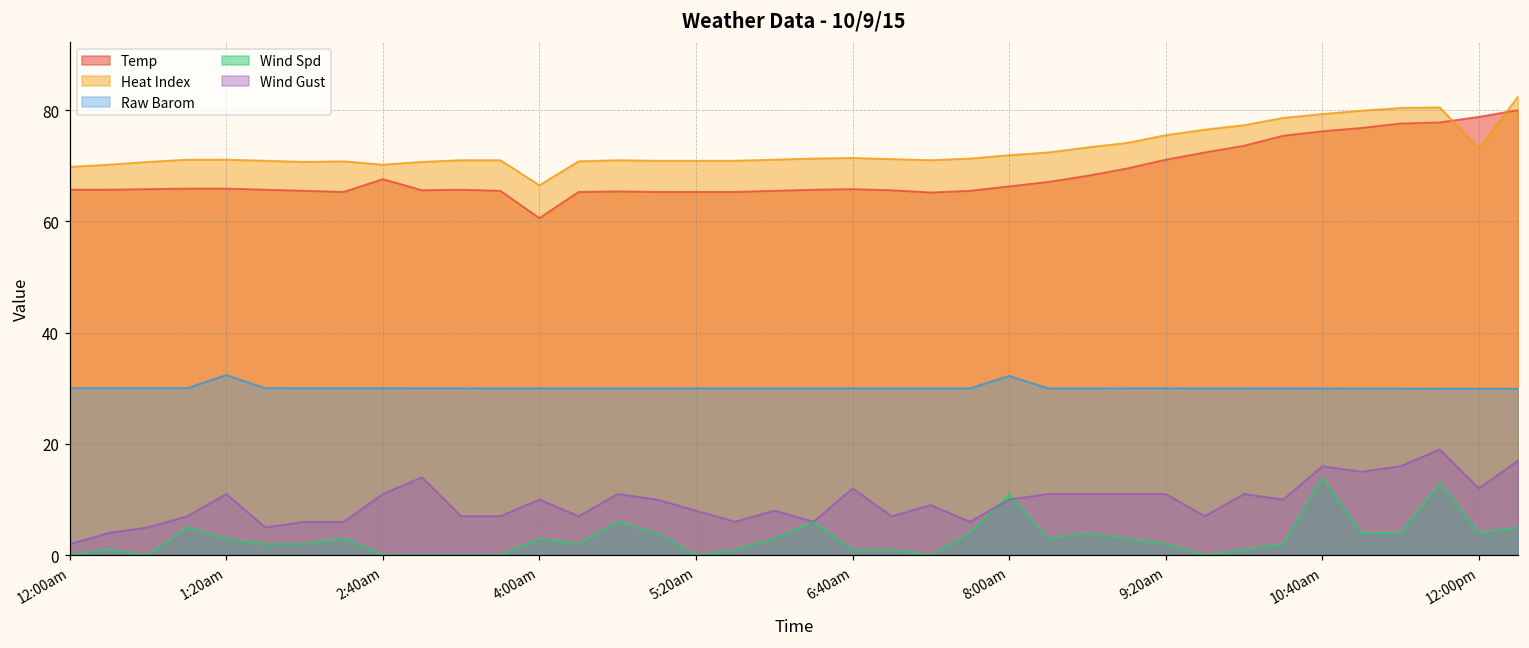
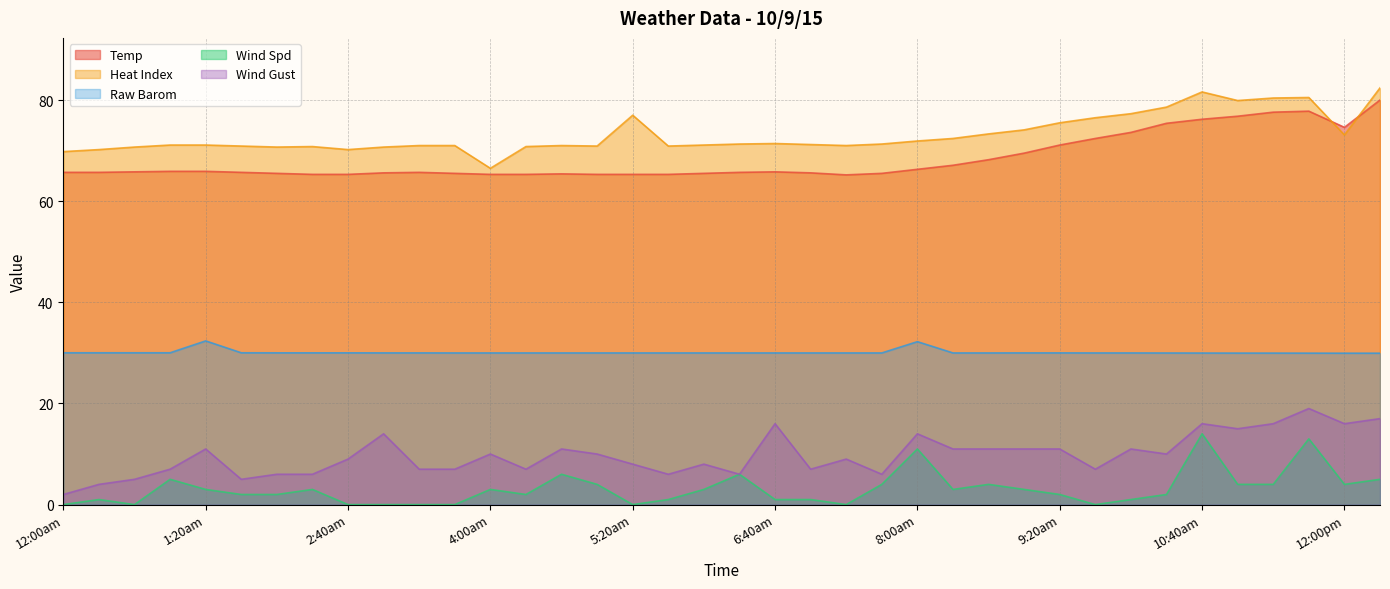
  {
    "Temp": {
      "12:00am": 66,
      "1:20am": 66,
-     "2:40am": 68,
-     "4:00am": 61,
+     "2:40am": 65,
+     "4:00am": 65,
      "5:20am": 65,
      "6:40am": 66,
      "8:00am": 66,
      "9:20am": 71,
      "10:40am": 76,
-     "12:00pm": 79
+     "12:00pm": 75
    },
    "Heat Index": {
      "12:00am": 70,
      "1:20am": 71,
      "2:40am": 70,
      "4:00am": 67,
-     "5:20am": 71,
+     "5:20am": 77,
      "6:40am": 71,
      "8:00am": 72,
      "9:20am": 76,
-     "10:40am": 79,
+     "10:40am": 82,
      "12:00pm": 73
    },
    "Raw Barom": {
      "12:00am": 30,
      "1:20am": 32,
      "2:40am": 30,
      "4:00am": 30,
      "5:20am": 30,
      "6:40am": 30,
      "8:00am": 32,
      "9:20am": 30,
      "10:40am": 30,
      "12:00pm": 30
    },
    "Wind Spd": {
      "12:00am": 0,
      "1:20am": 3,
      "2:40am": 0,
      "4:00am": 3,
      "5:20am": 0,
      "6:40am": 1,
      "8:00am": 11,
      "9:20am": 2,
      "10:40am": 14,
      "12:00pm": 4
    },
    "Wind Gust": {
      "12:00am": 2,
      "1:20am": 11,
-     "2:40am": 11,
+     "2:40am": 9,
      "4:00am": 10,
      "5:20am": 8,
-     "6:40am": 12,
-     "8:00am": 10,
+     "6:40am": 16,
+     "8:00am": 14,
      "9:20am": 11,
      "10:40am": 16,
-     "12:00pm": 12
+     "12:00pm": 16
    }
  }
